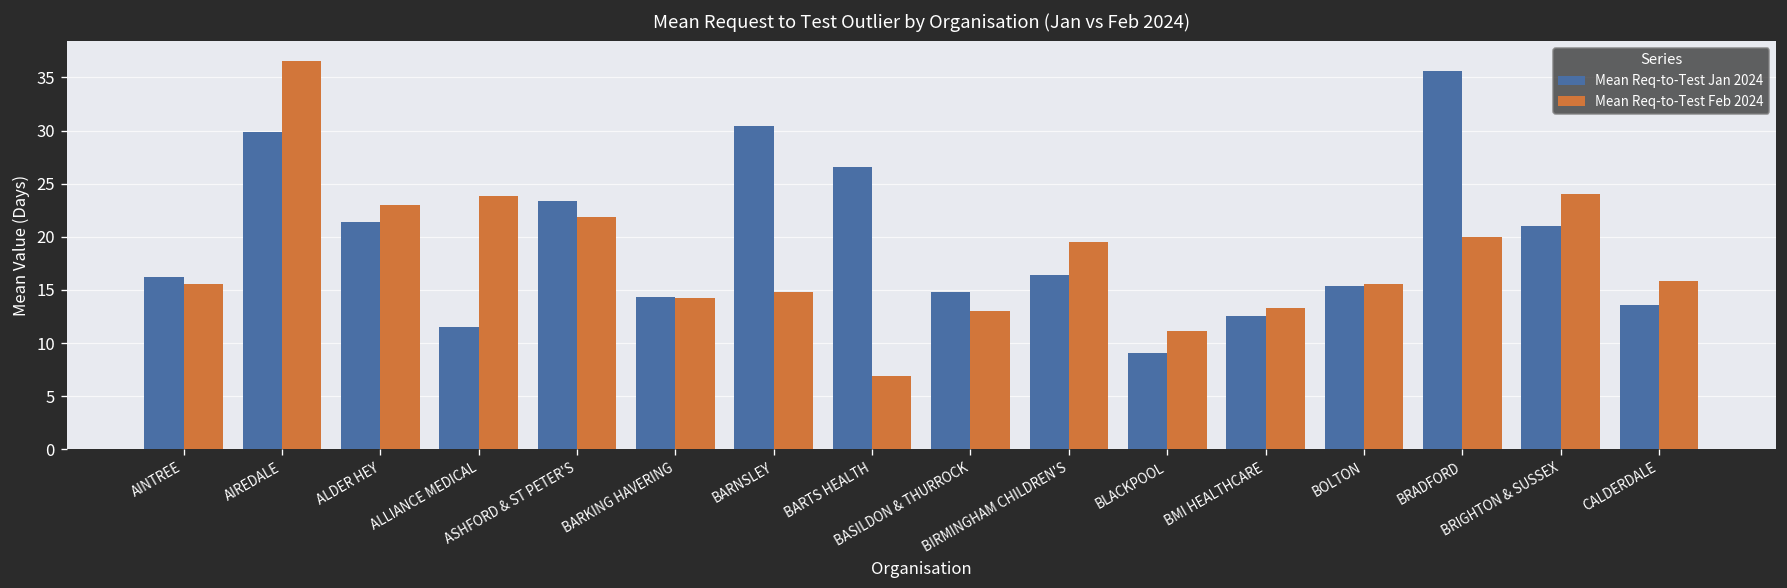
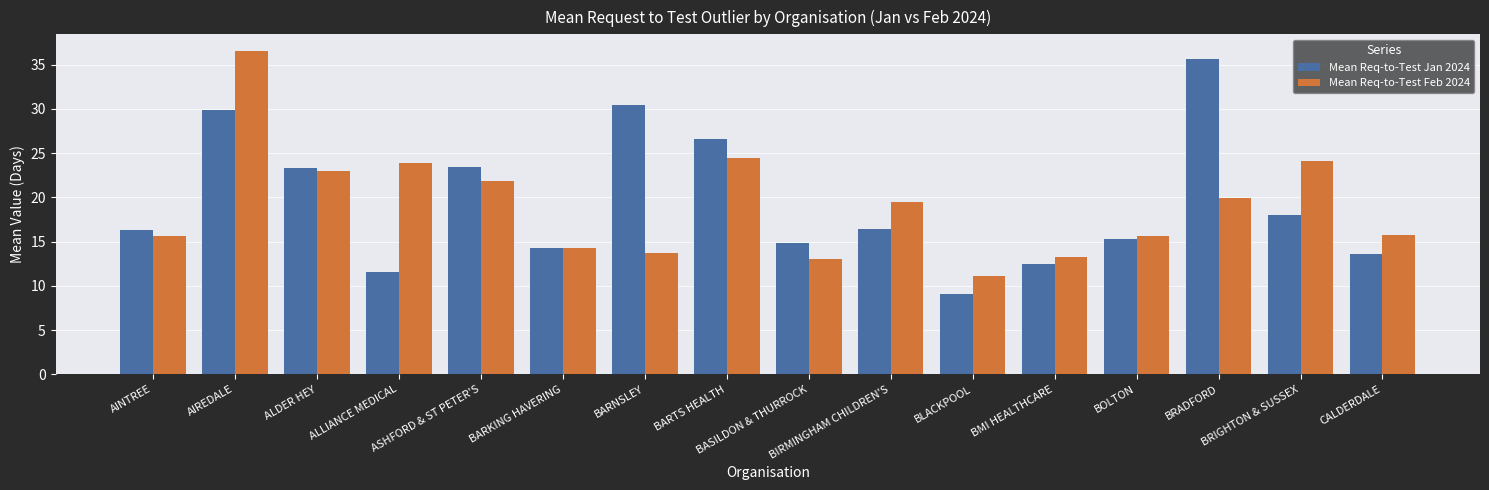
  {
    "Mean Req-to-Test Jan 2024": {
      "AINTREE": 16,
      "AIREDALE": 30,
-     "ALDER HEY": 21,
+     "ALDER HEY": 23,
      "ALLIANCE MEDICAL": 12,
      "ASHFORD & ST PETER'S": 23,
      "BARKING HAVERING": 14,
      "BARNSLEY": 30,
      "BARTS HEALTH": 27,
      "BASILDON & THURROCK": 15,
      "BIRMINGHAM CHILDREN'S": 16,
      "BLACKPOOL": 9,
      "BMI HEALTHCARE": 13,
      "BOLTON": 15,
      "BRADFORD": 36,
-     "BRIGHTON & SUSSEX": 21,
+     "BRIGHTON & SUSSEX": 18,
      "CALDERDALE": 14
    },
    "Mean Req-to-Test Feb 2024": {
      "AINTREE": 16,
      "AIREDALE": 37,
      "ALDER HEY": 23,
      "ALLIANCE MEDICAL": 24,
      "ASHFORD & ST PETER'S": 22,
      "BARKING HAVERING": 14,
-     "BARNSLEY": 15,
-     "BARTS HEALTH": 7,
+     "BARNSLEY": 14,
+     "BARTS HEALTH": 24,
      "BASILDON & THURROCK": 13,
      "BIRMINGHAM CHILDREN'S": 19,
      "BLACKPOOL": 11,
      "BMI HEALTHCARE": 13,
      "BOLTON": 16,
      "BRADFORD": 20,
      "BRIGHTON & SUSSEX": 24,
      "CALDERDALE": 16
    }
  }
